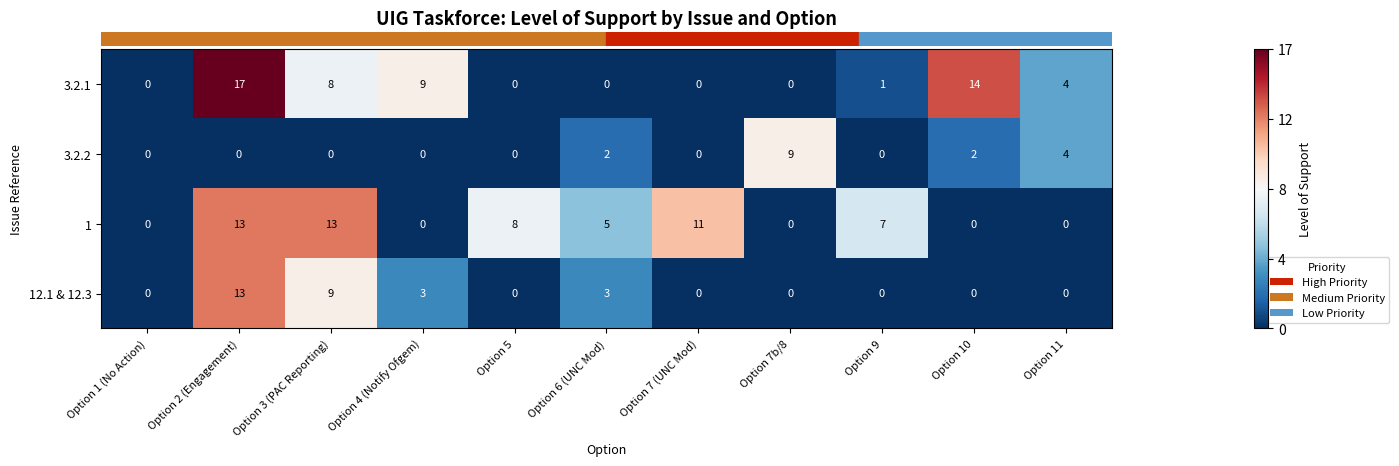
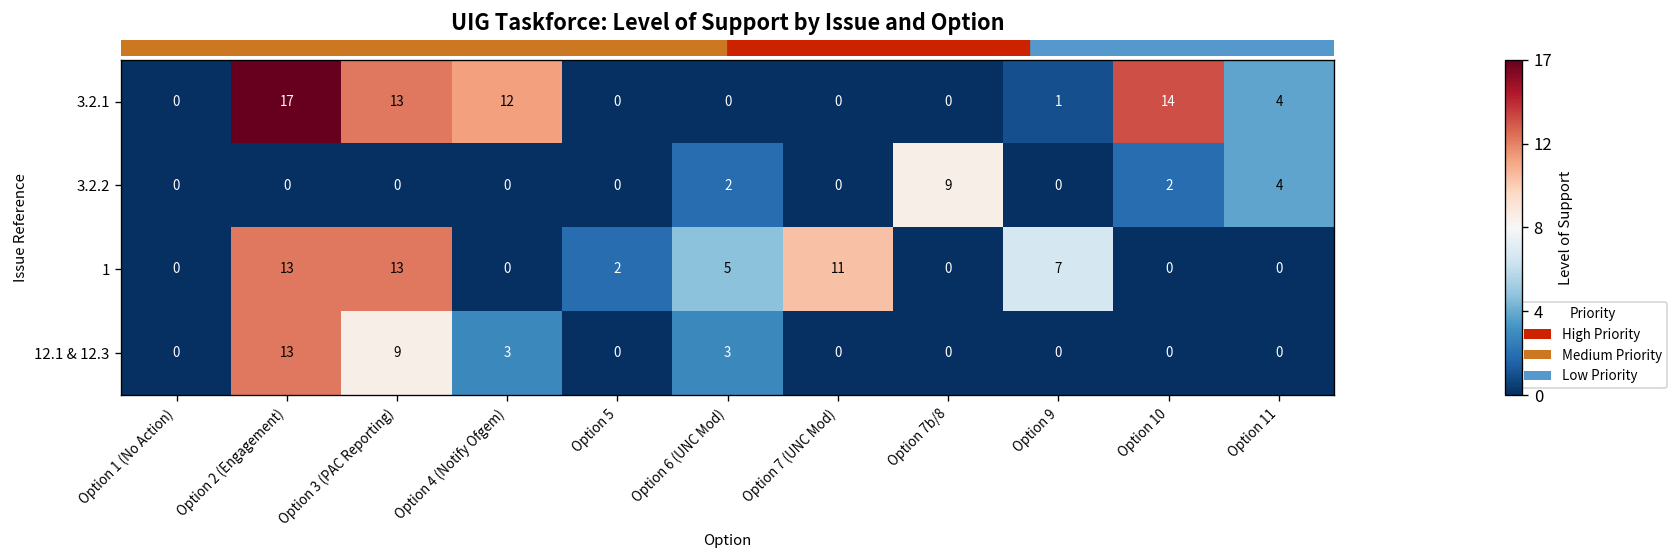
  {
    "3.2.1": {
      "Option 1 (No Action)": 0,
      "Option 2 (Engagement)": 17,
-     "Option 3 (PAC Reporting)": 8,
-     "Option 4 (Notify Ofgem)": 9,
+     "Option 3 (PAC Reporting)": 13,
+     "Option 4 (Notify Ofgem)": 12,
      "Option 5": 0,
      "Option 6 (UNC Mod)": 0,
      "Option 7 (UNC Mod)": 0,
      "Option 7b/8": 0,
      "Option 9": 1,
      "Option 10": 14,
      "Option 11": 4
    },
    "3.2.2": {
      "Option 1 (No Action)": 0,
      "Option 2 (Engagement)": 0,
      "Option 3 (PAC Reporting)": 0,
      "Option 4 (Notify Ofgem)": 0,
      "Option 5": 0,
      "Option 6 (UNC Mod)": 2,
      "Option 7 (UNC Mod)": 0,
      "Option 7b/8": 9,
      "Option 9": 0,
      "Option 10": 2,
      "Option 11": 4
    },
    "1": {
      "Option 1 (No Action)": 0,
      "Option 2 (Engagement)": 13,
      "Option 3 (PAC Reporting)": 13,
      "Option 4 (Notify Ofgem)": 0,
-     "Option 5": 8,
+     "Option 5": 2,
      "Option 6 (UNC Mod)": 5,
      "Option 7 (UNC Mod)": 11,
      "Option 7b/8": 0,
      "Option 9": 7,
      "Option 10": 0,
      "Option 11": 0
    },
    "12.1 & 12.3": {
      "Option 1 (No Action)": 0,
      "Option 2 (Engagement)": 13,
      "Option 3 (PAC Reporting)": 9,
      "Option 4 (Notify Ofgem)": 3,
      "Option 5": 0,
      "Option 6 (UNC Mod)": 3,
      "Option 7 (UNC Mod)": 0,
      "Option 7b/8": 0,
      "Option 9": 0,
      "Option 10": 0,
      "Option 11": 0
    }
  }
